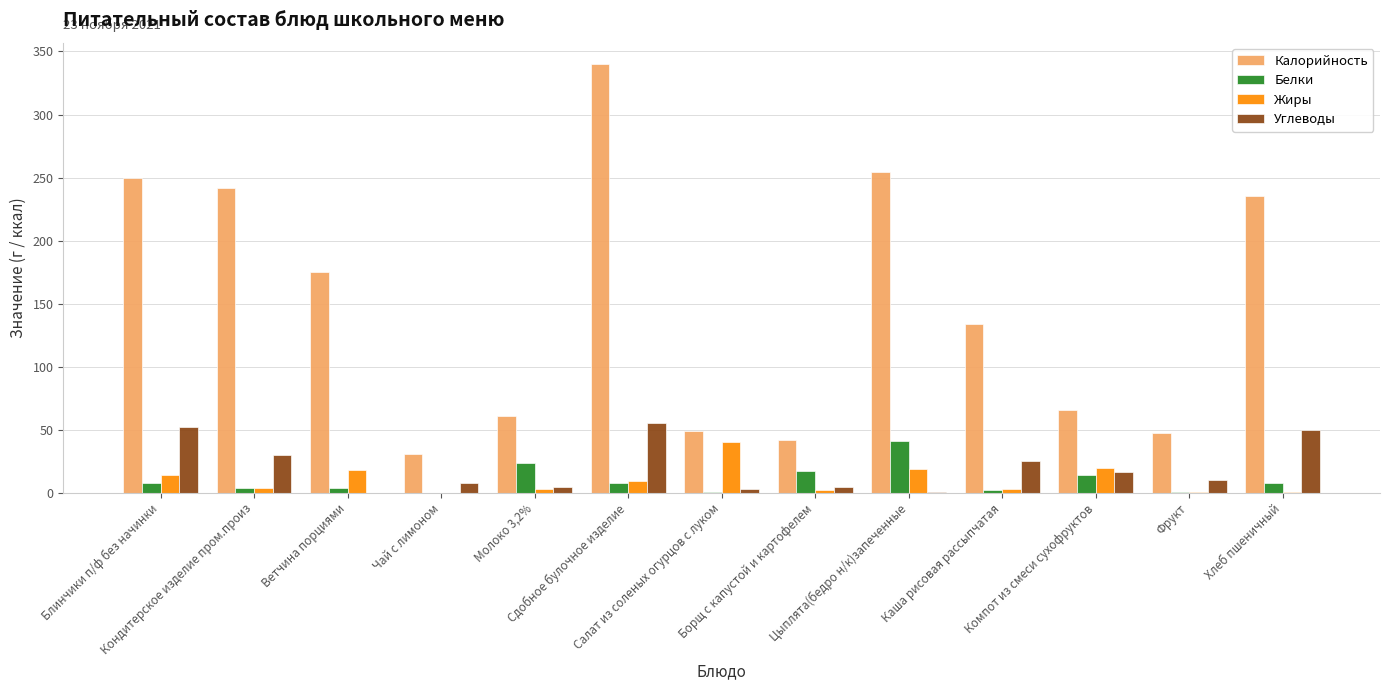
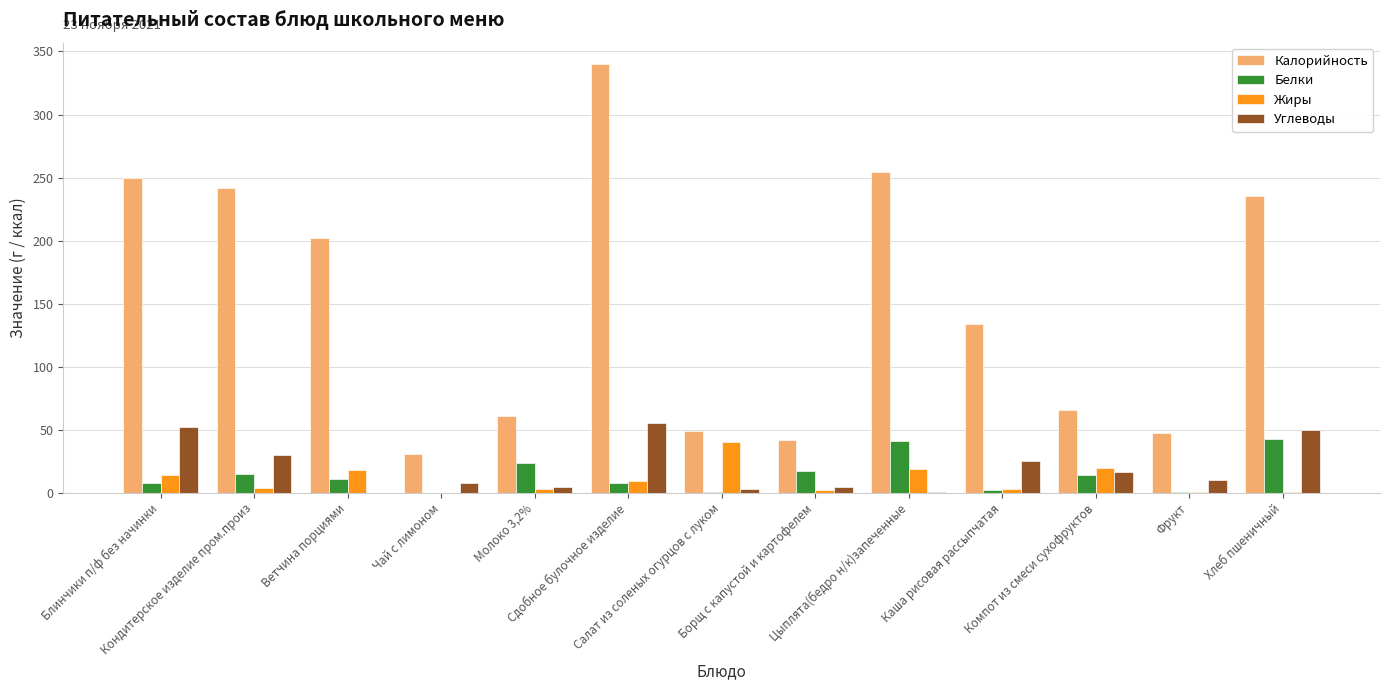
  {
    "Калорийность": {
      "Блинчики п/ф без начинки": 250,
      "Кондитерское изделие пром.произ": 242,
-     "Ветчина порциями": 175,
+     "Ветчина порциями": 202,
      "Чай с лимоном": 31,
      "Молоко 3,2%": 61,
      "Сдобное булочное изделие": 340,
      "Салат из соленых огурцов с луком": 49,
      "Борщ с капустой и картофелем": 42,
      "Цыплята(бедро н/к)запеченные": 254,
      "Каша рисовая рассыпчатая": 134,
      "Компот из смеси сухофруктов": 66,
      "Фрукт": 47,
      "Хлеб пшеничный": 235
    },
    "Белки": {
      "Блинчики п/ф без начинки": 8,
-     "Кондитерское изделие пром.произ": 4,
-     "Ветчина порциями": 4,
+     "Кондитерское изделие пром.произ": 15,
+     "Ветчина порциями": 11,
      "Молоко 3,2%": 23,
      "Сдобное булочное изделие": 8,
      "Борщ с капустой и картофелем": 17,
      "Цыплята(бедро н/к)запеченные": 41,
      "Каша рисовая рассыпчатая": 2,
      "Компот из смеси сухофруктов": 14,
-     "Хлеб пшеничный": 8
+     "Хлеб пшеничный": 42
    },
    "Жиры": {
      "Блинчики п/ф без начинки": 14,
      "Кондитерское изделие пром.произ": 4,
      "Ветчина порциями": 18,
      "Молоко 3,2%": 3,
      "Сдобное булочное изделие": 9,
      "Салат из соленых огурцов с луком": 40,
      "Борщ с капустой и картофелем": 2,
      "Цыплята(бедро н/к)запеченные": 19,
      "Каша рисовая рассыпчатая": 3,
      "Компот из смеси сухофруктов": 19
    },
    "Углеводы": {
      "Блинчики п/ф без начинки": 52,
      "Кондитерское изделие пром.произ": 30,
      "Ветчина порциями": 0,
      "Чай с лимоном": 8,
      "Молоко 3,2%": 5,
      "Сдобное булочное изделие": 56,
      "Салат из соленых огурцов с луком": 3,
      "Борщ с капустой и картофелем": 4,
      "Каша рисовая рассыпчатая": 25,
      "Компот из смеси сухофруктов": 16,
      "Фрукт": 10,
      "Хлеб пшеничный": 49
    }
  }
